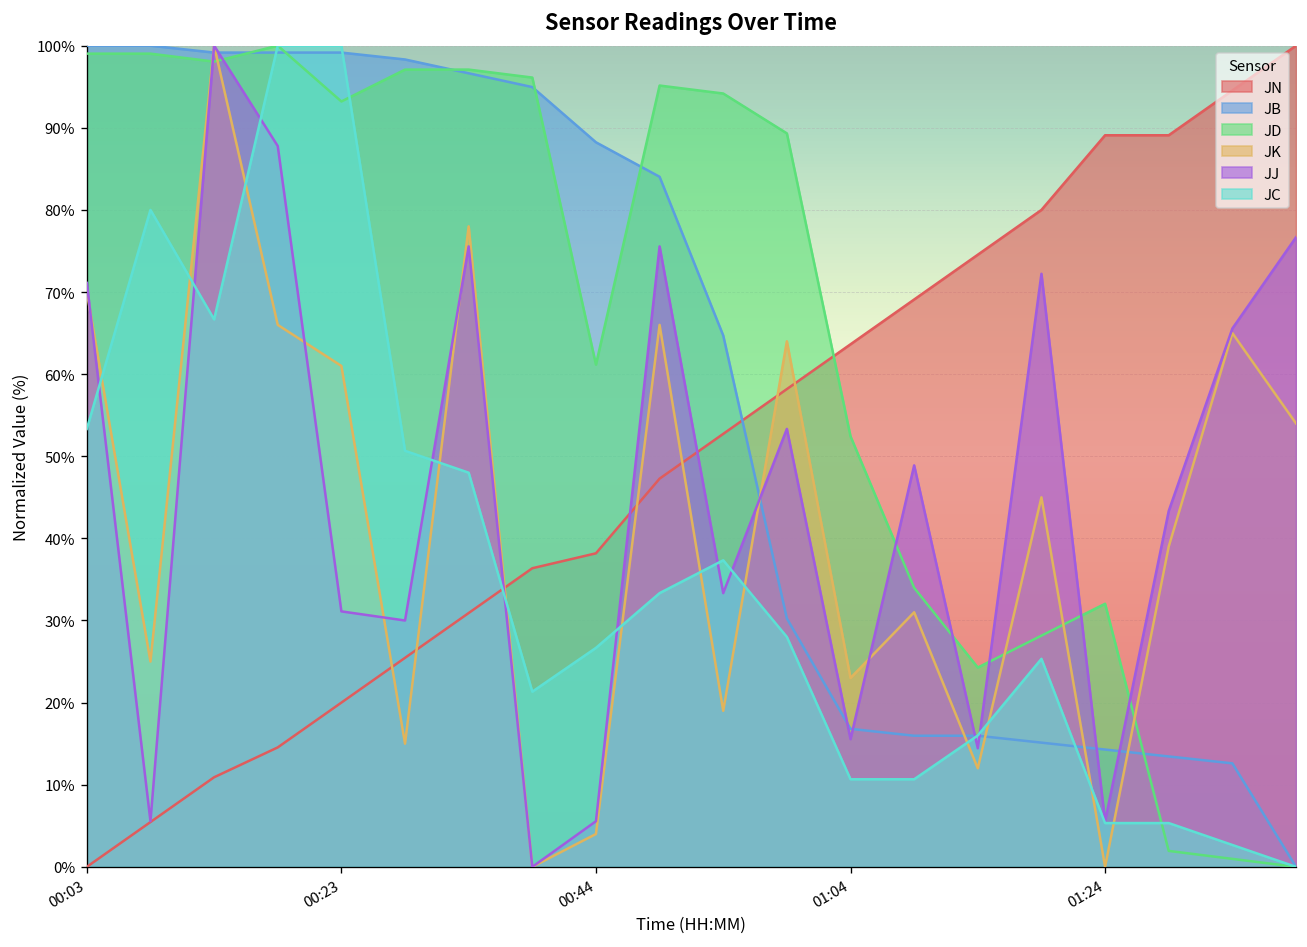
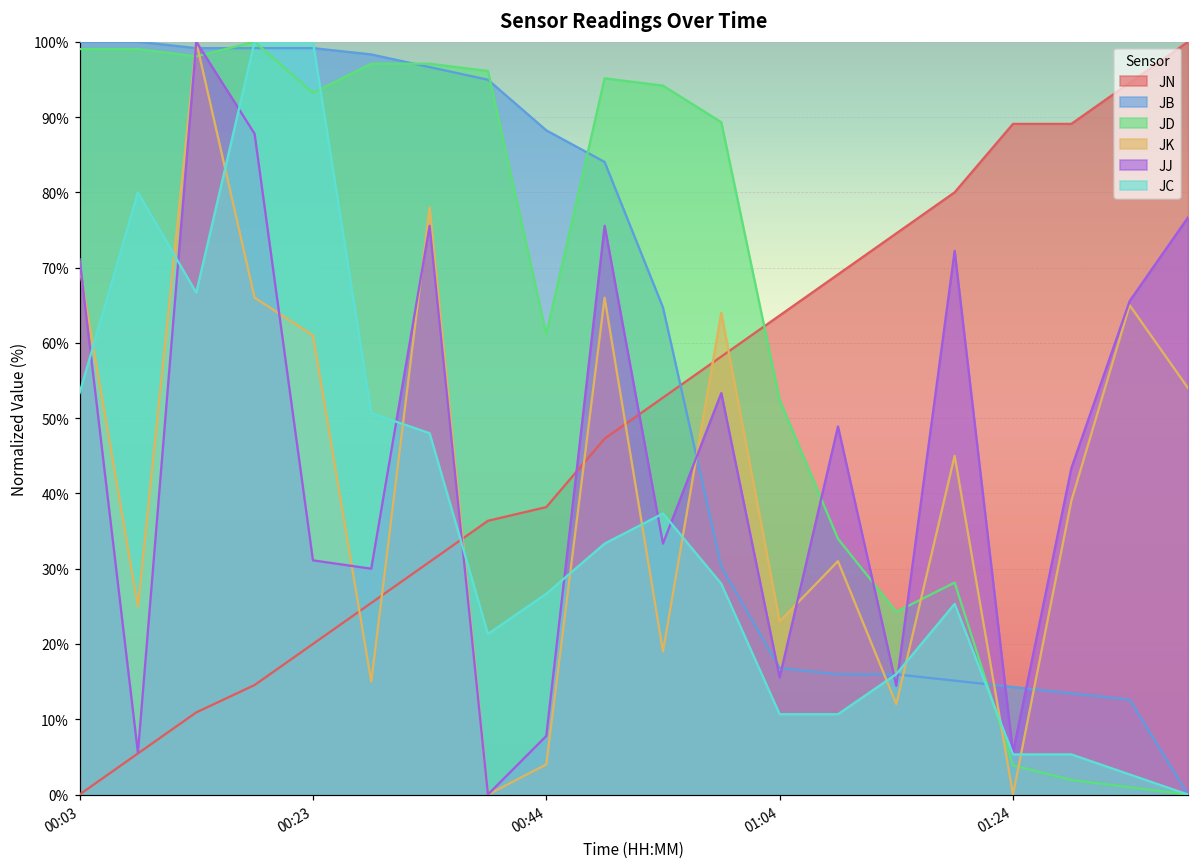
  {
    "JN": {
      "00:03": "0%",
      "00:23": "20%",
      "00:44": "38%",
      "01:04": "64%",
      "01:24": "89%"
    },
    "JD": {
      "00:03": "99%",
      "00:23": "93%",
      "00:44": "61%",
      "01:04": "52%",
-     "01:24": "32%"
+     "01:24": "4%"
    },
    "JK": {
      "00:03": "70%",
      "00:23": "61%",
      "00:44": "4%",
      "01:04": "23%",
      "01:24": "0%"
    },
    "JJ": {
      "00:03": "71%",
      "00:23": "31%",
-     "00:44": "6%",
+     "00:44": "8%",
      "01:04": "16%"
    }
  }
